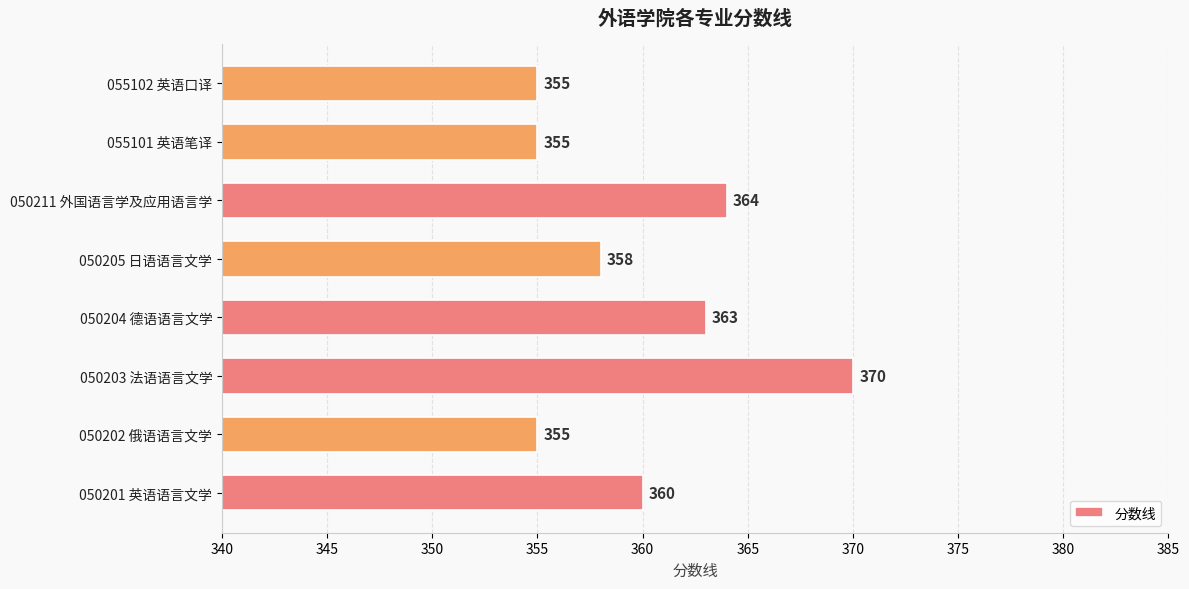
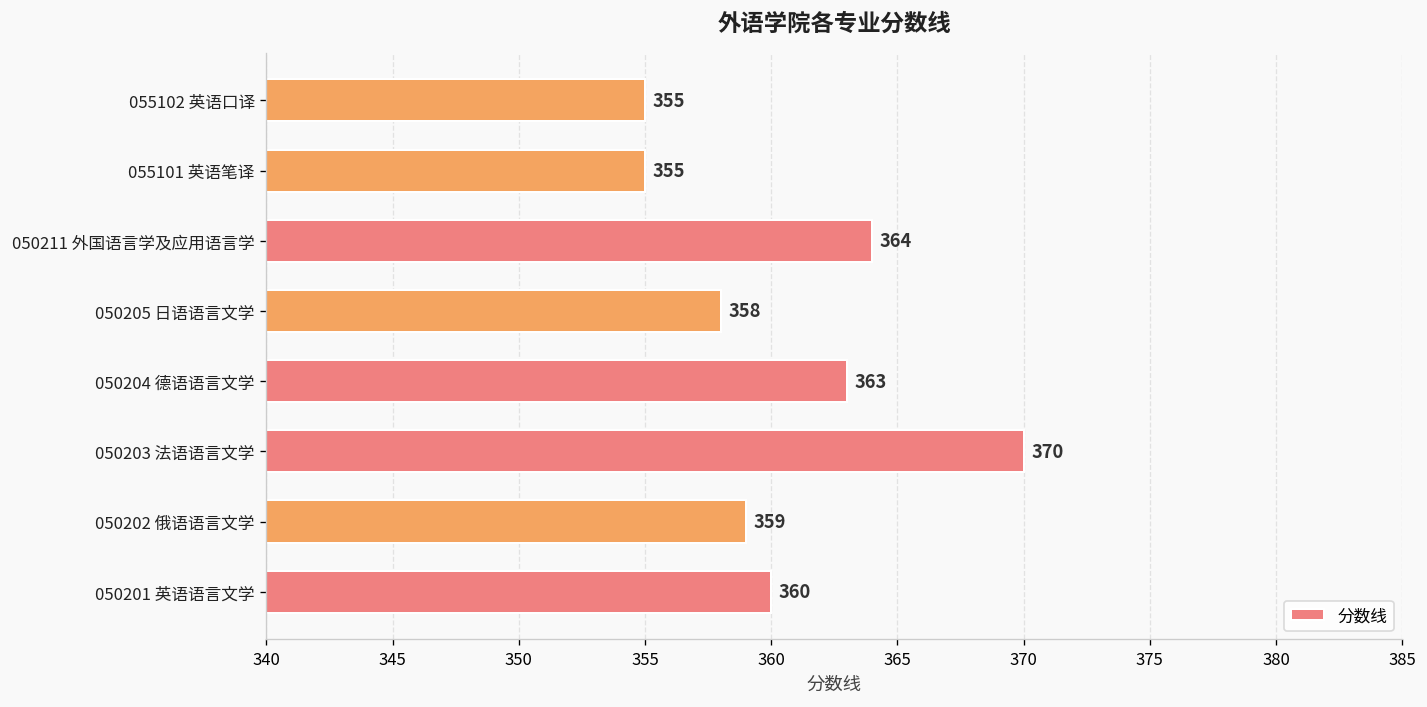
  {
    "055102 英语口译": 355,
    "055101 英语笔译": 355,
    "050211 外国语言学及应用语言学": 364,
    "050205 日语语言文学": 358,
    "050204 德语语言文学": 363,
    "050203 法语语言文学": 370,
-   "050202 俄语语言文学": 355,
+   "050202 俄语语言文学": 359,
    "050201 英语语言文学": 360
  }
